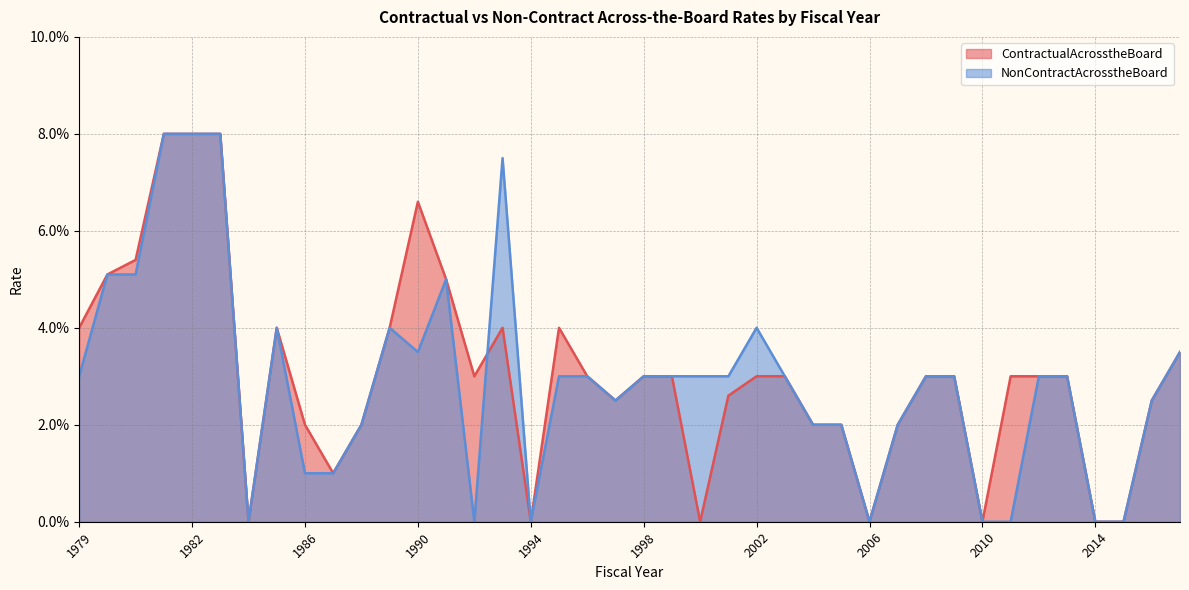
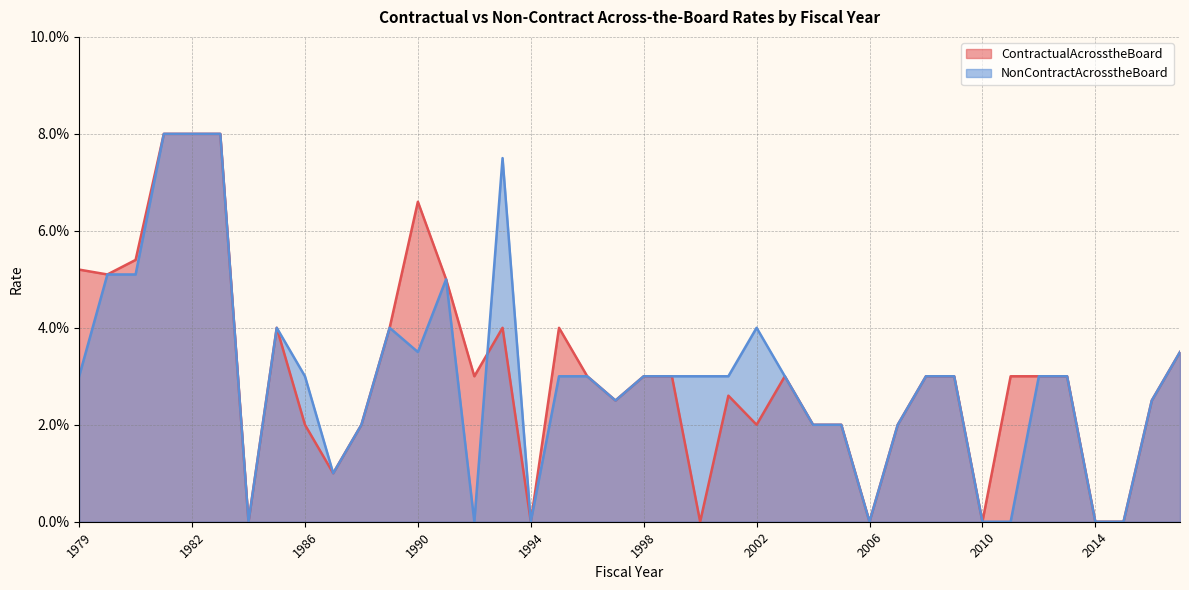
  {
    "ContractualAcrosstheBoard": {
-     "1979": "4.0%",
+     "1979": "5.2%",
      "1986": "2.0%",
      "1990": "6.6%",
-     "2002": "3.0%"
+     "2002": "2.0%"
    },
    "NonContractAcrosstheBoard": {
      "1979": "3.0%",
-     "1986": "1.0%",
+     "1986": "3.0%",
      "1990": "3.5%",
      "2002": "4.0%"
    }
  }
